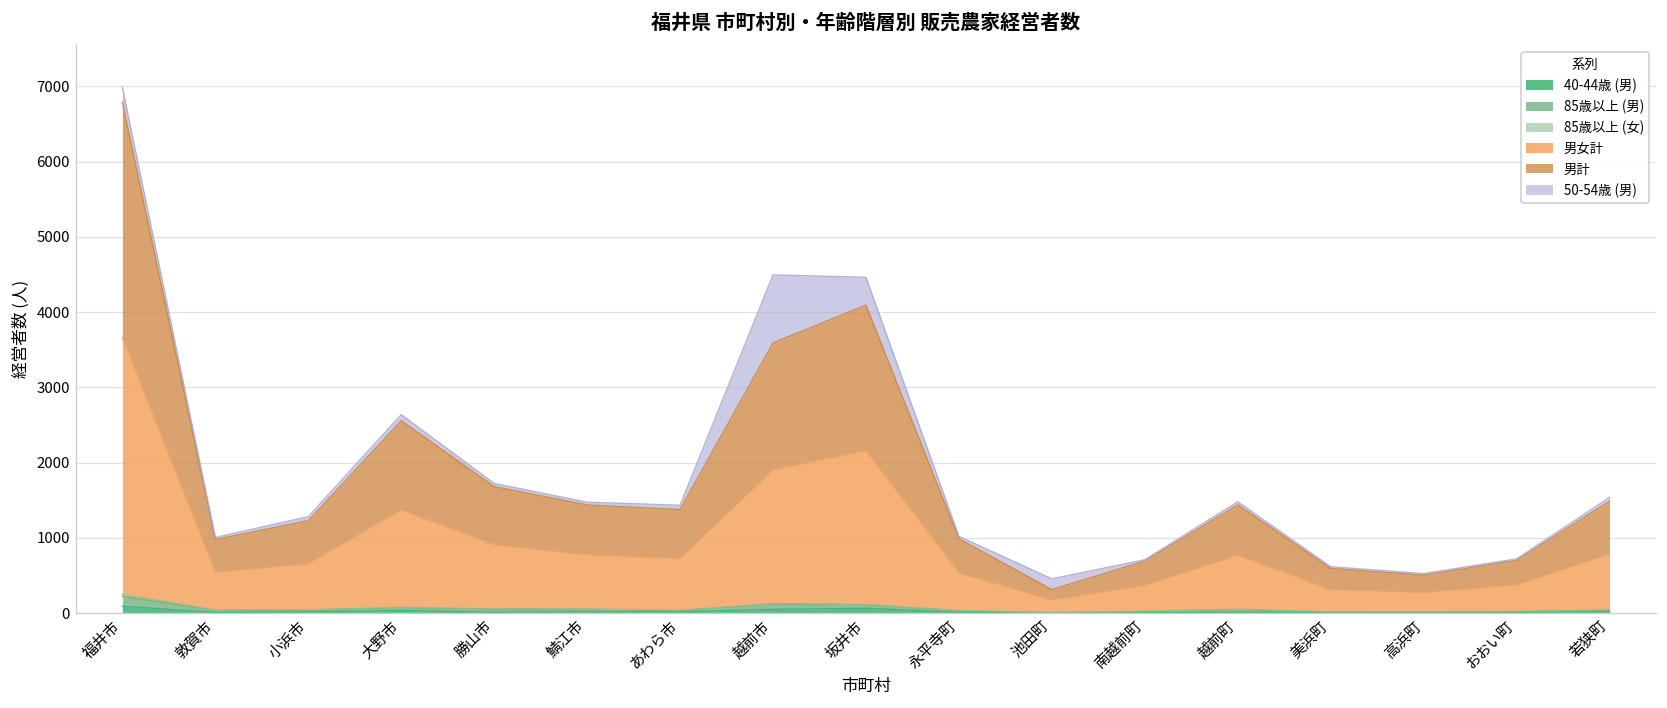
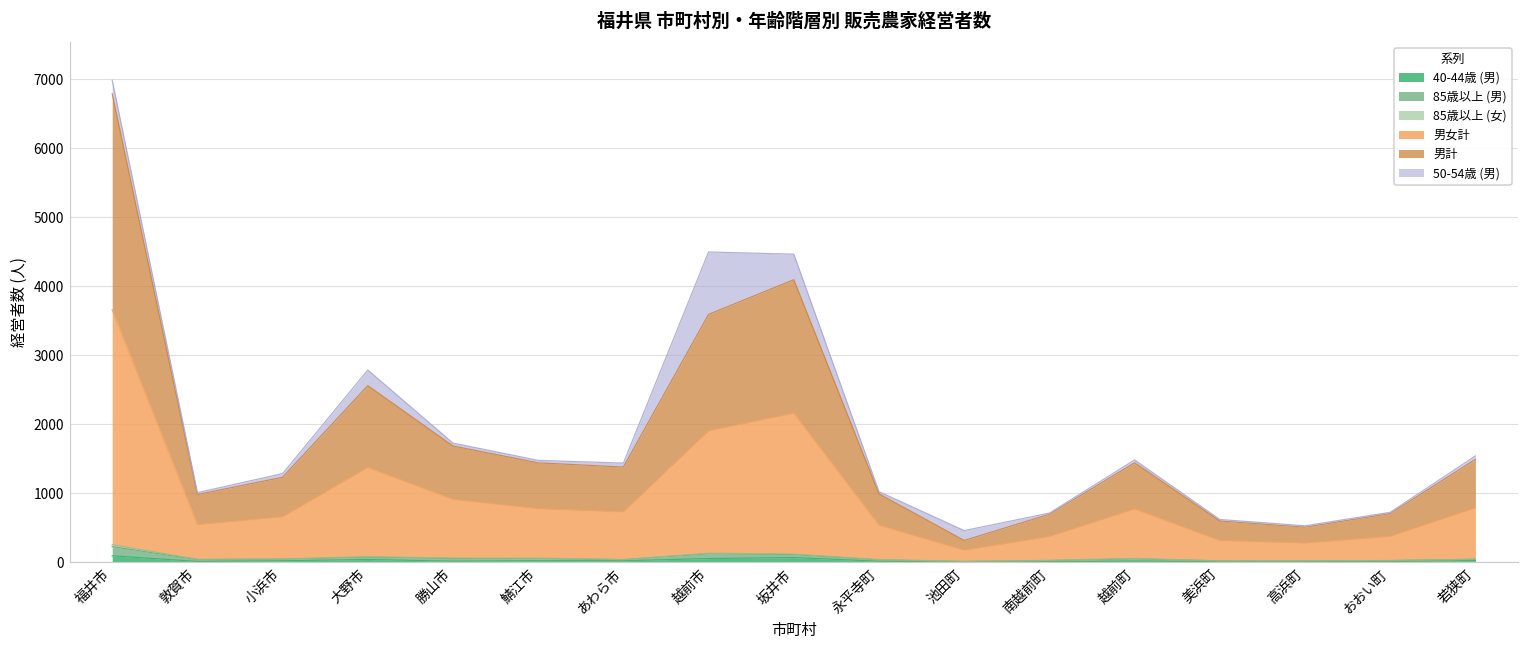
  {
    "50-54歳 (男)": {
      "福井市": 200,
      "小浜市": 100,
-     "大野市": 100,
+     "大野市": 200,
      "勝山市": 0,
      "あわら市": 100,
      "越前市": 900,
      "坂井市": 400,
      "池田町": 100,
      "越前町": 0,
      "若狭町": 100
    }
  }
